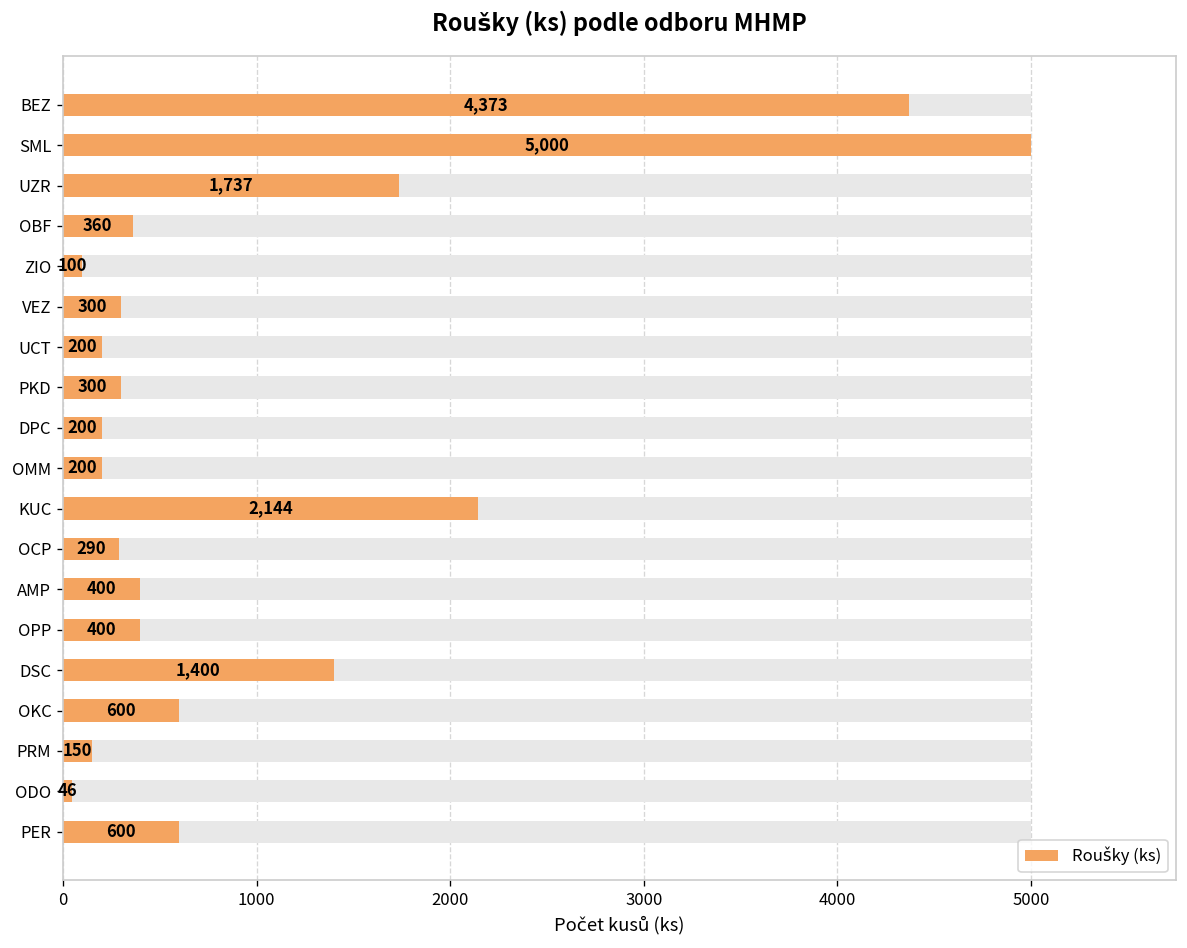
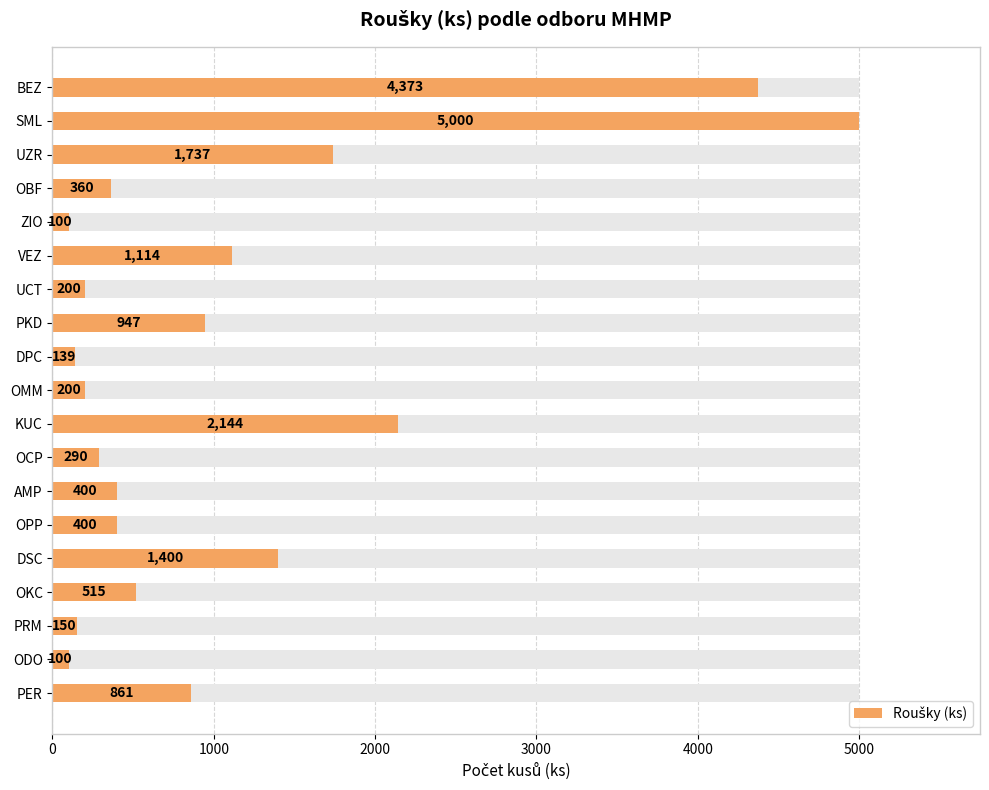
  {
    "Roušky (ks)": {
      "SML": "5,000",
-     "VEZ": "300",
-     "PKD": "300",
-     "DPC": "200",
-     "OKC": "600",
-     "ODO": "46",
-     "PER": "600"
+     "VEZ": "1,114",
+     "PKD": "947",
+     "DPC": "139",
+     "OKC": "515",
+     "ODO": "100",
+     "PER": "861"
    }
  }
